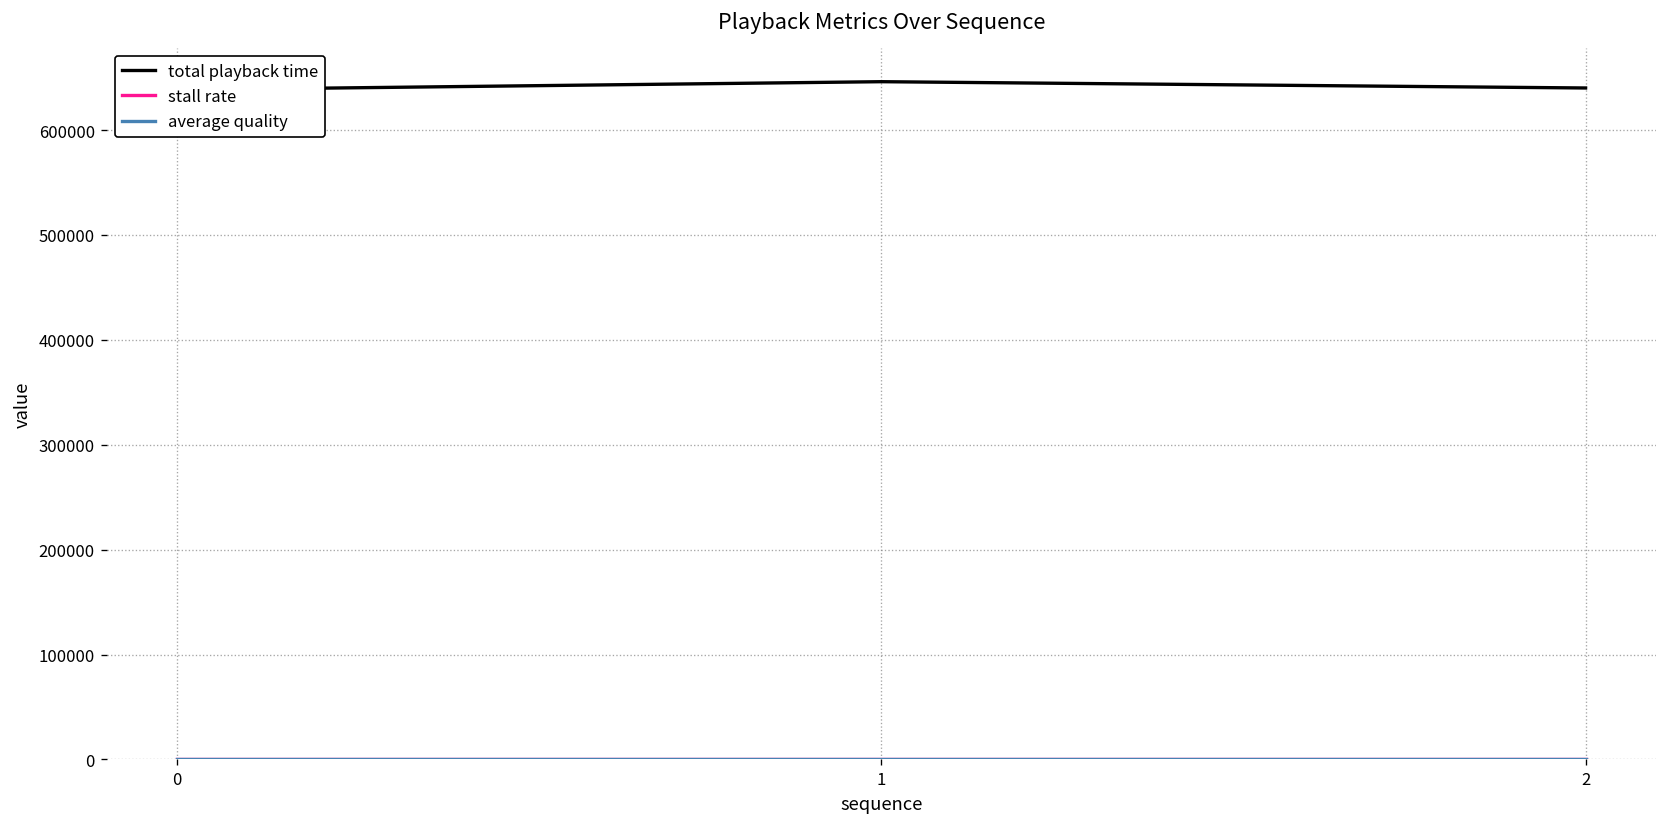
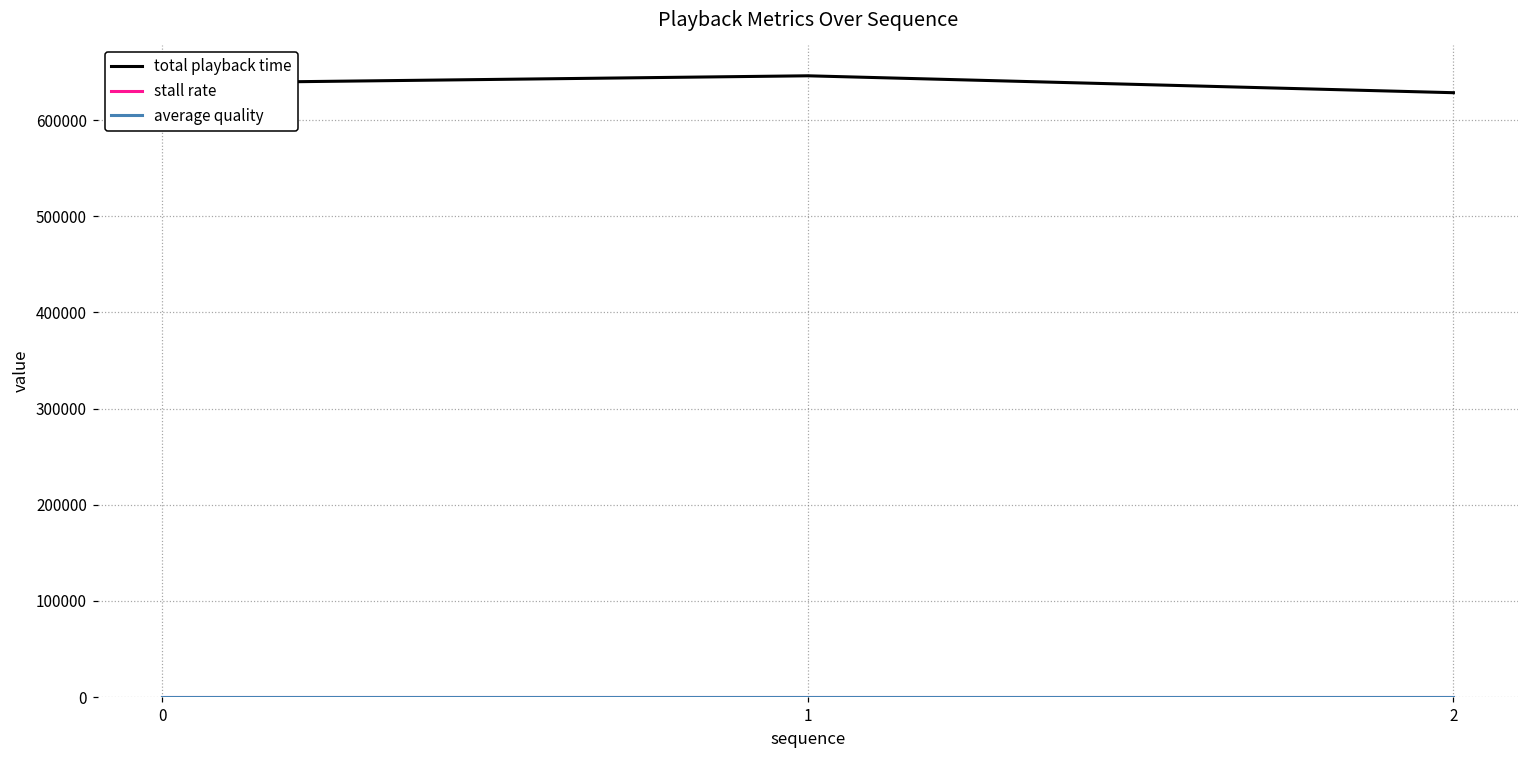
  {
    "total playback time": {
      "1": 650000,
-     "2": 640000
+     "2": 630000
    },
    "average quality": {
      "0": 0,
      "1": 0,
      "2": 0
    }
  }
